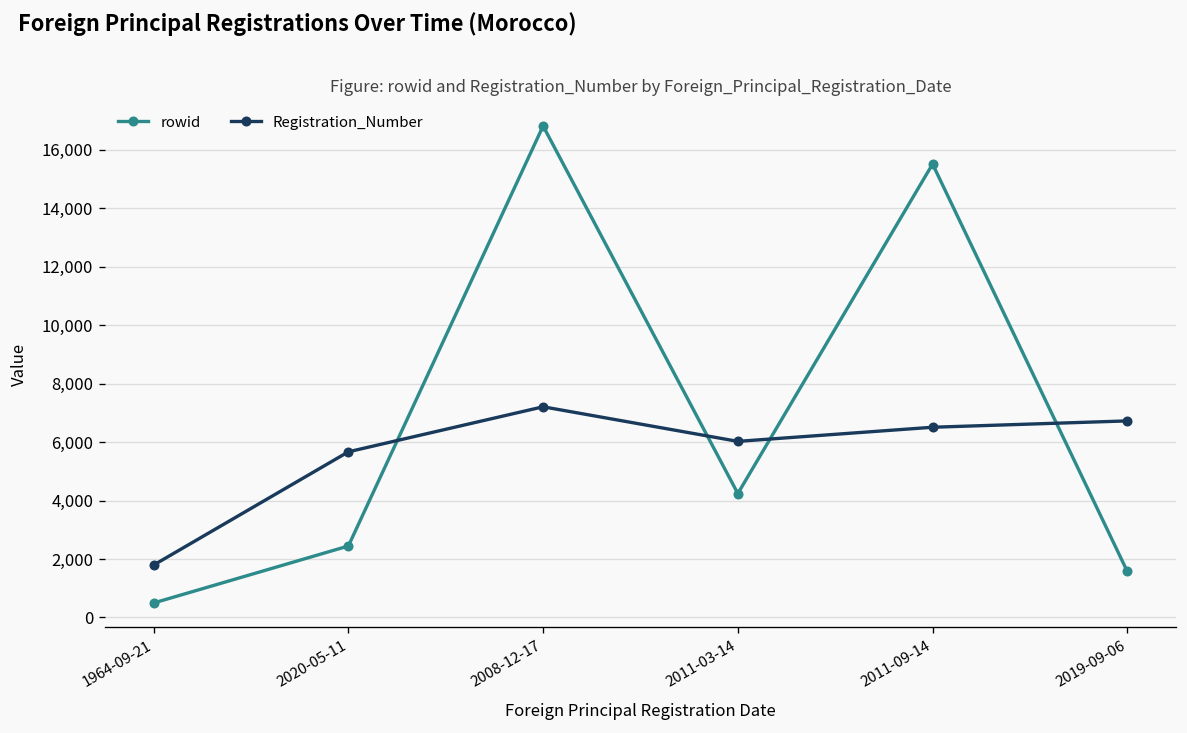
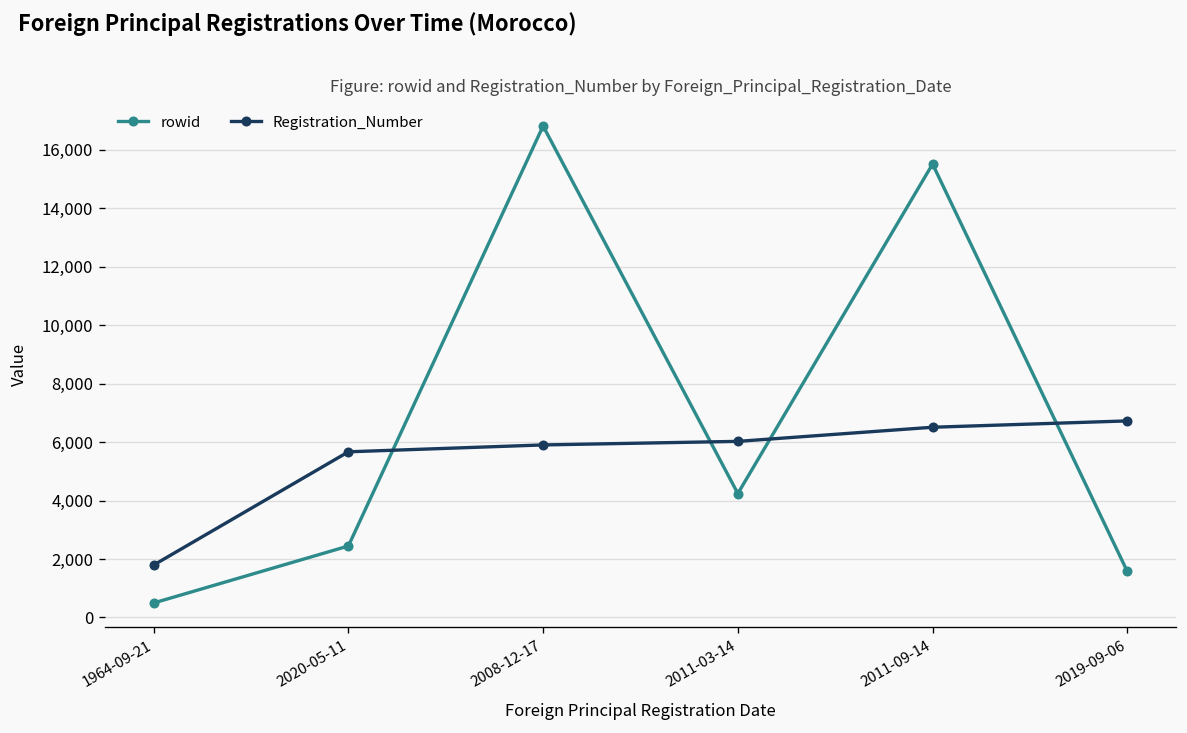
  {
    "rowid": {
      "1964-09-21": "500",
      "2020-05-11": "2,400",
      "2008-12-17": "16,800",
      "2011-03-14": "4,200",
      "2011-09-14": "15,500",
      "2019-09-06": "1,600"
    },
    "Registration_Number": {
      "1964-09-21": "1,800",
      "2020-05-11": "5,700",
-     "2008-12-17": "7,200",
+     "2008-12-17": "5,900",
      "2011-03-14": "6,000",
      "2011-09-14": "6,500",
      "2019-09-06": "6,700"
    }
  }
